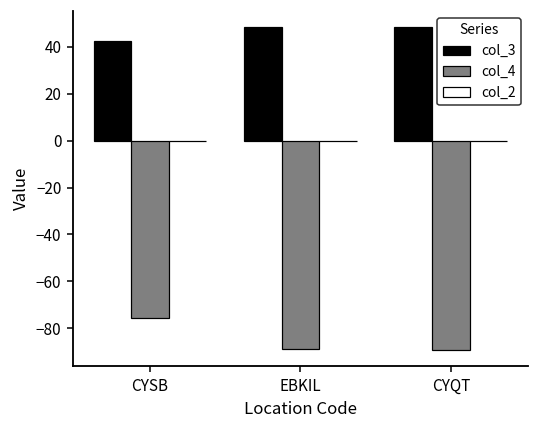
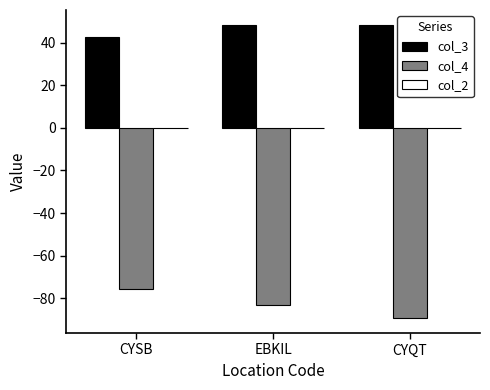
  {
    "col_3": {
      "CYSB": 42,
      "EBKIL": 48,
      "CYQT": 48
    },
    "col_4": {
      "CYSB": -76,
-     "EBKIL": -89,
+     "EBKIL": -83,
      "CYQT": -89
    },
    "col_2": {
      "CYSB": 0,
      "EBKIL": 0,
      "CYQT": 0
    }
  }
